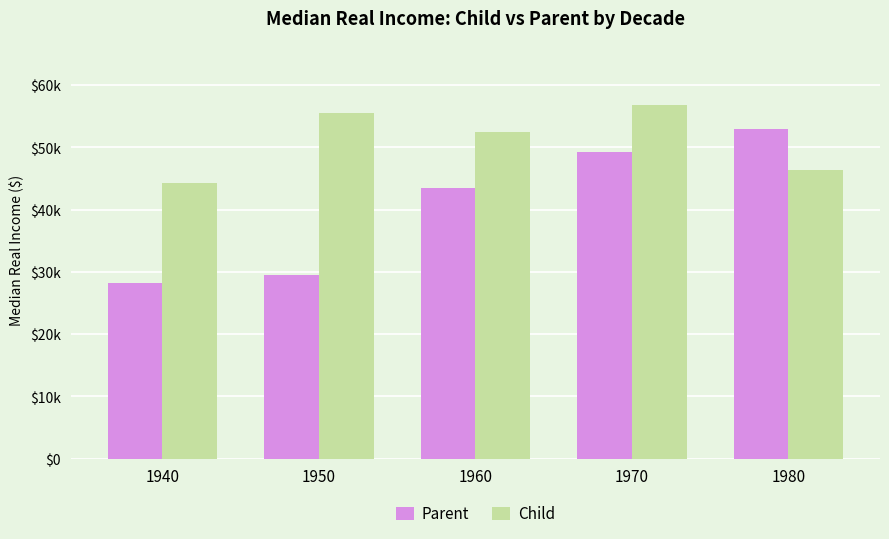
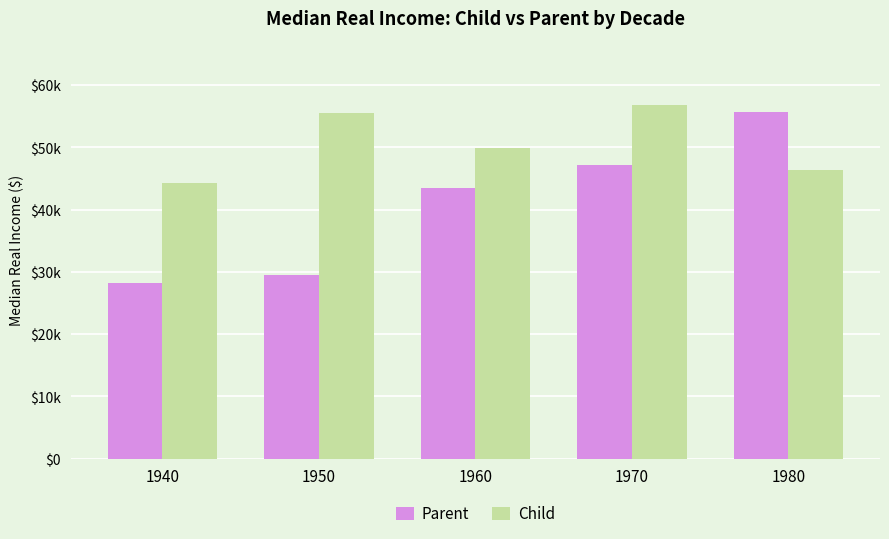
  {
    "Parent": {
      "1940": "$28000",
      "1950": "$30000",
      "1960": "$44000",
-     "1970": "$49000",
-     "1980": "$53000"
+     "1970": "$47000",
+     "1980": "$56000"
    },
    "Child": {
      "1940": "$44000",
      "1950": "$56000",
-     "1960": "$52000",
+     "1960": "$50000",
      "1970": "$57000",
      "1980": "$46000"
    }
  }
